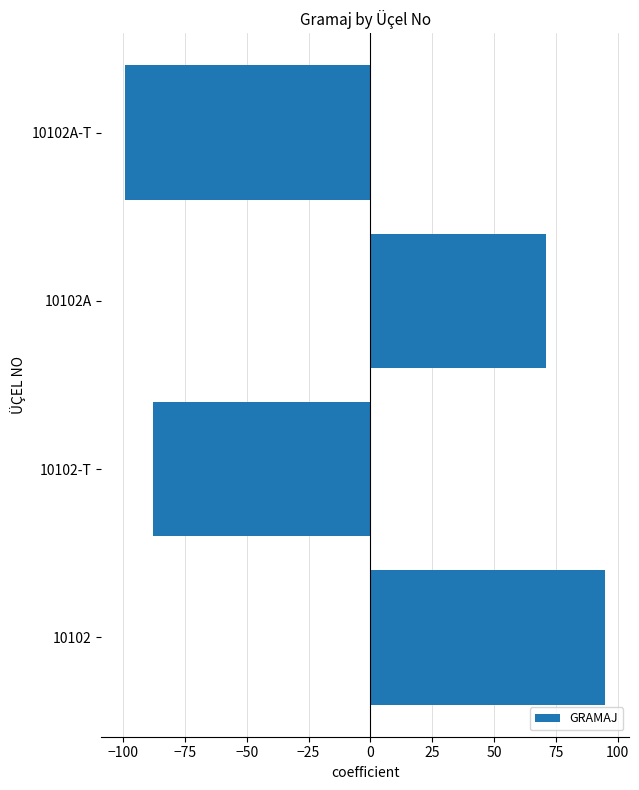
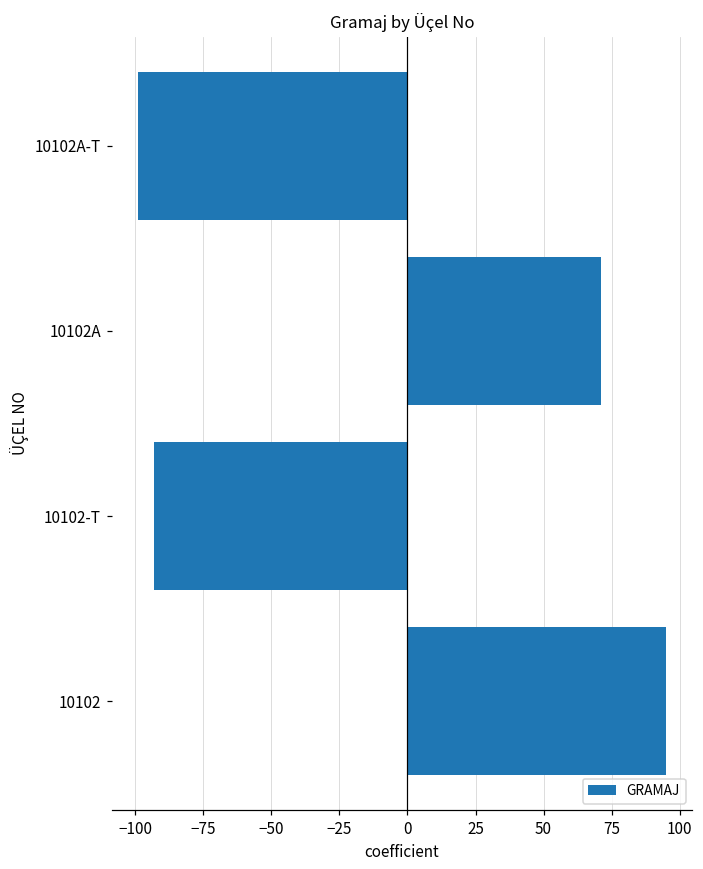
  {
    "10102A-T": -99,
    "10102A": 71,
-   "10102-T": -88,
+   "10102-T": -93,
    "10102": 95
  }
